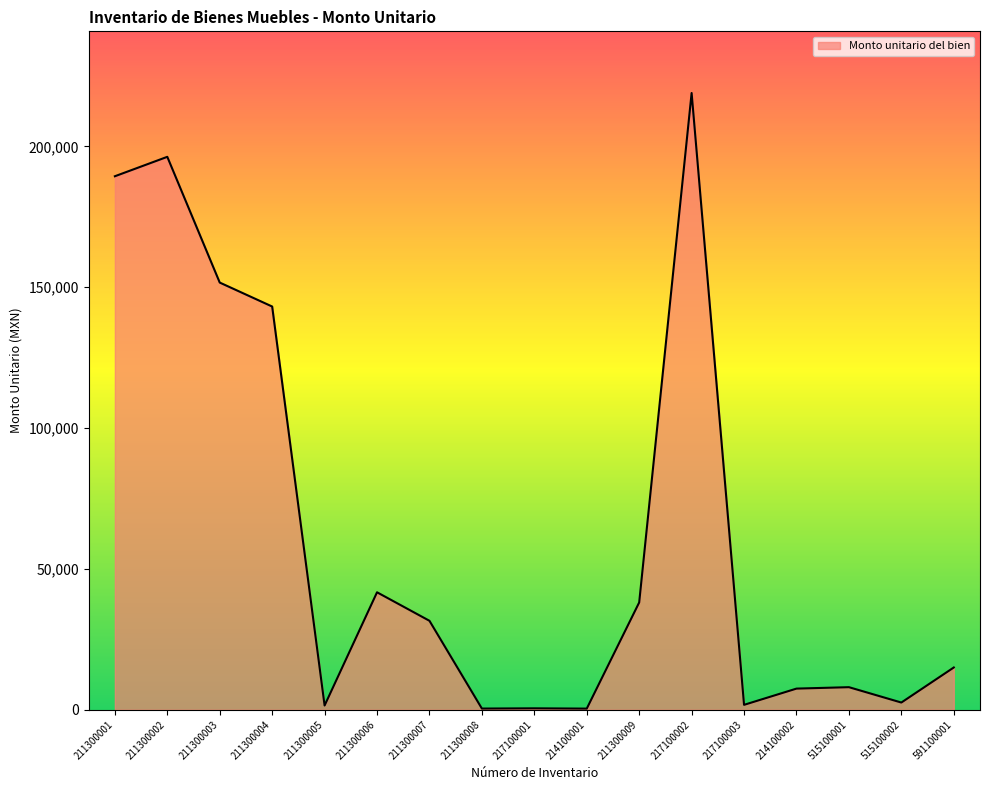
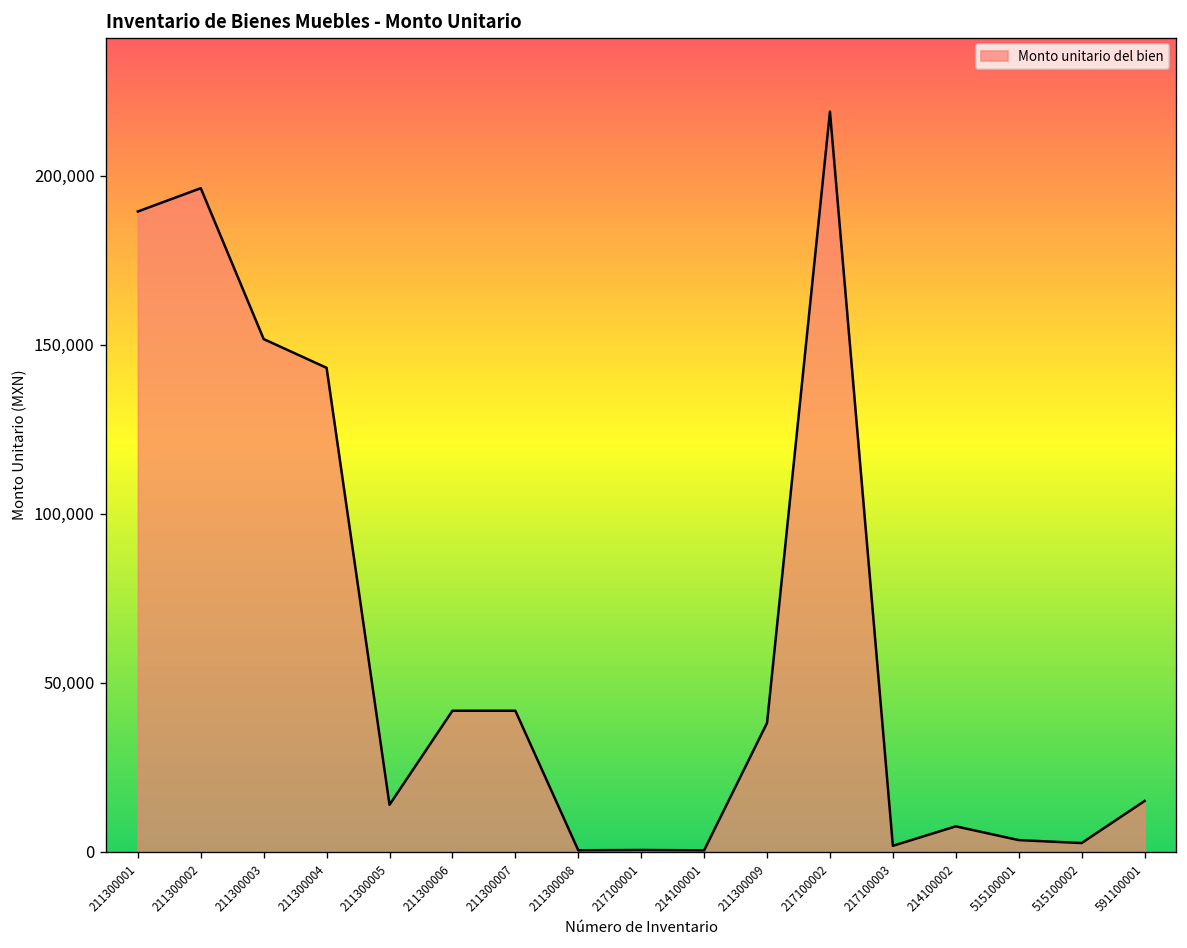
  {
    "211300001": "189,000",
    "211300002": "196,000",
    "211300003": "152,000",
    "211300004": "143,000",
-   "211300005": "2,000",
+   "211300005": "14,000",
    "211300006": "42,000",
-   "211300007": "32,000",
+   "211300007": "42,000",
    "211300008": "0",
    "217100001": "1,000",
    "214100001": "0",
    "211300009": "38,000",
    "217100002": "219,000",
    "217100003": "2,000",
    "214100002": "8,000",
-   "515100001": "8,000",
+   "515100001": "3,000",
    "515100002": "3,000",
    "591100001": "15,000"
  }
